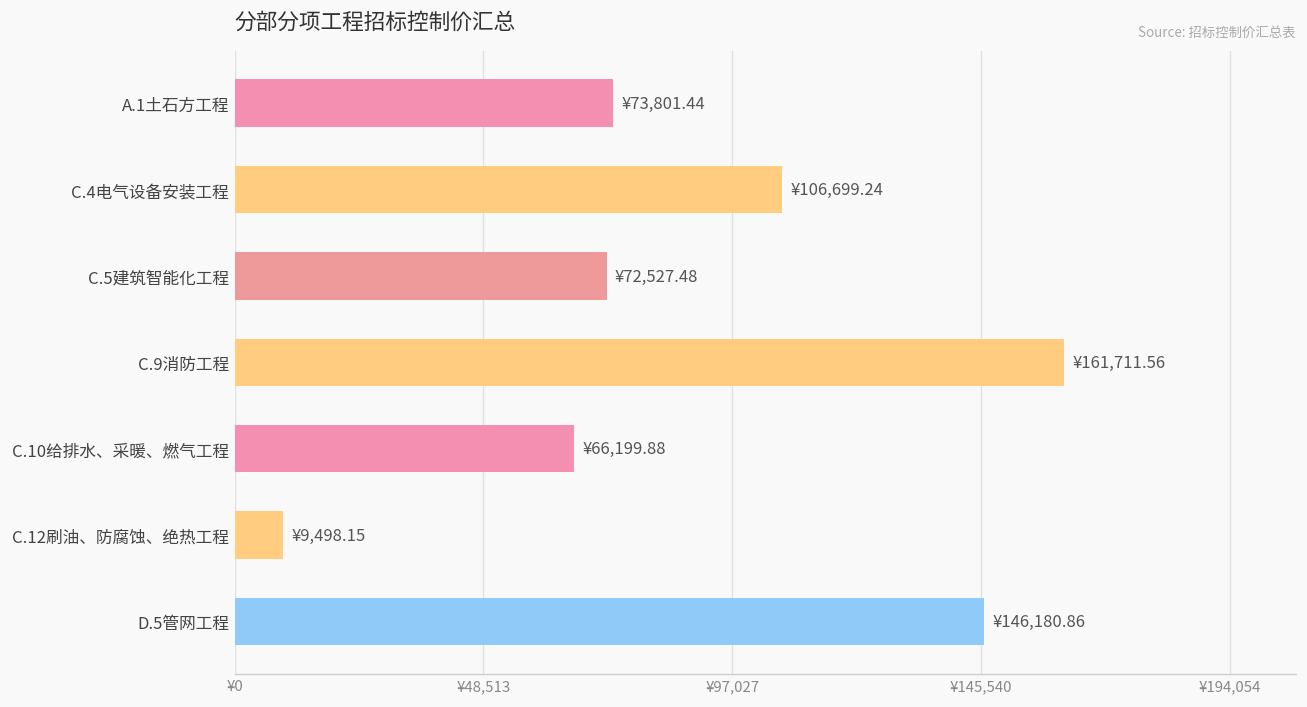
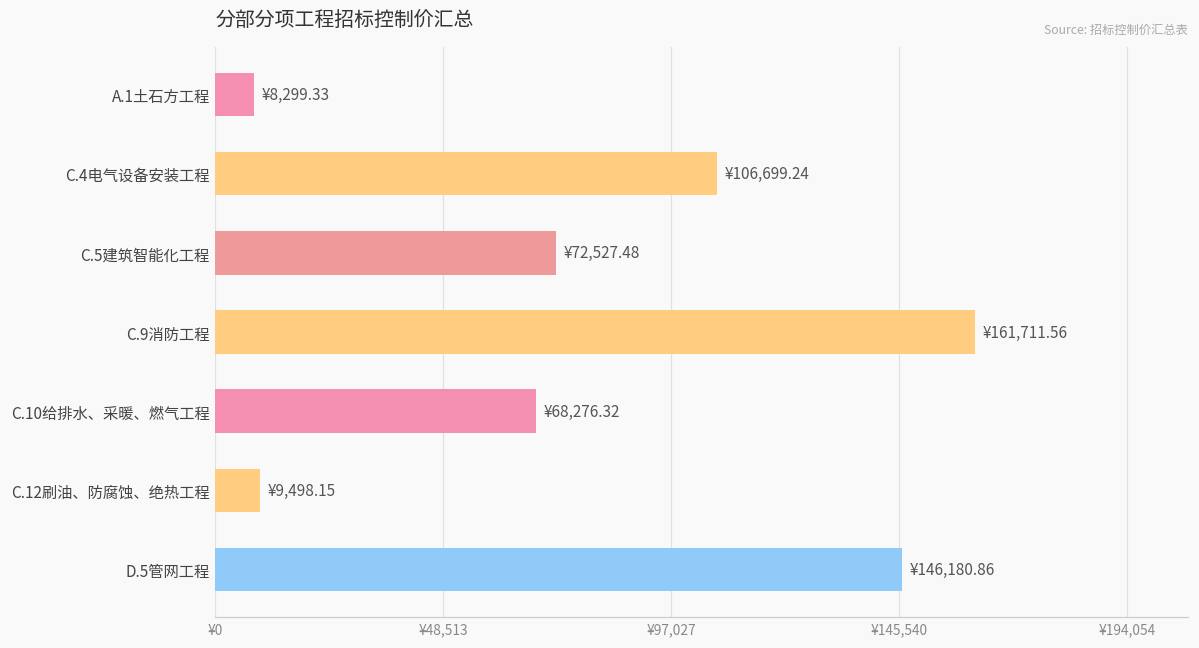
  {
-   "A.1土石方工程": "¥73,801.44",
+   "A.1土石方工程": "¥8,299.33",
    "C.4电气设备安装工程": "¥106,699.24",
    "C.5建筑智能化工程": "¥72,527.48",
    "C.9消防工程": "¥161,711.56",
-   "C.10给排水、采暖、燃气工程": "¥66,199.88",
+   "C.10给排水、采暖、燃气工程": "¥68,276.32",
    "C.12刷油、防腐蚀、绝热工程": "¥9,498.15",
    "D.5管网工程": "¥146,180.86"
  }
